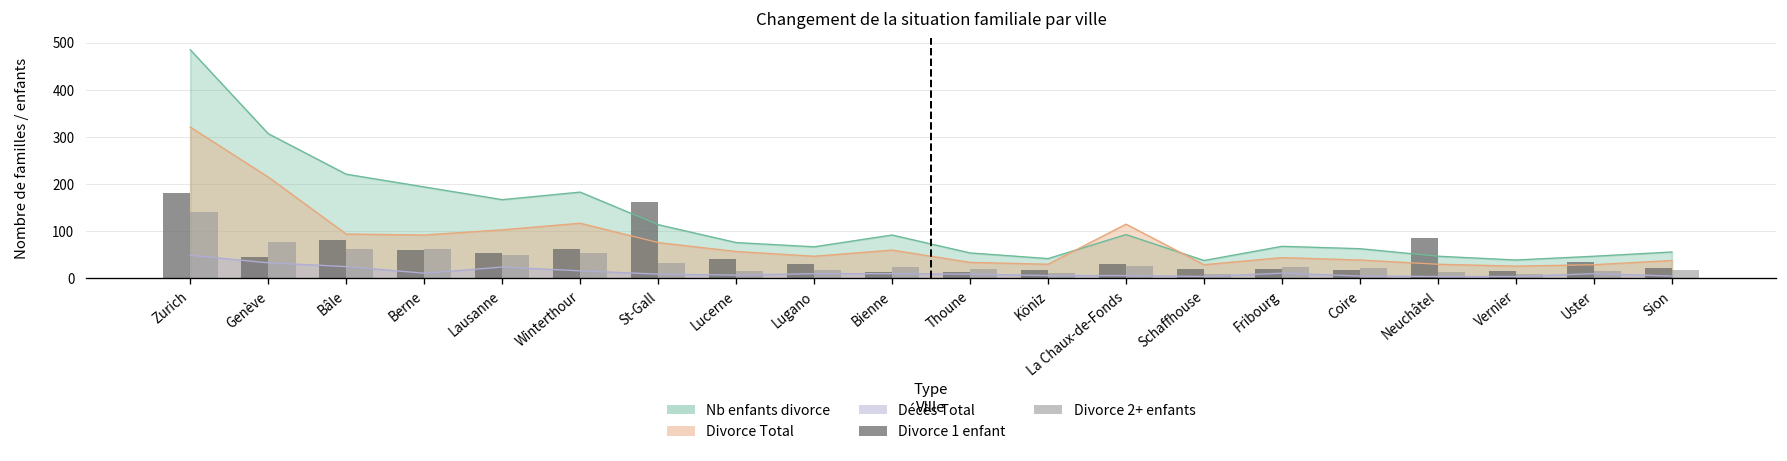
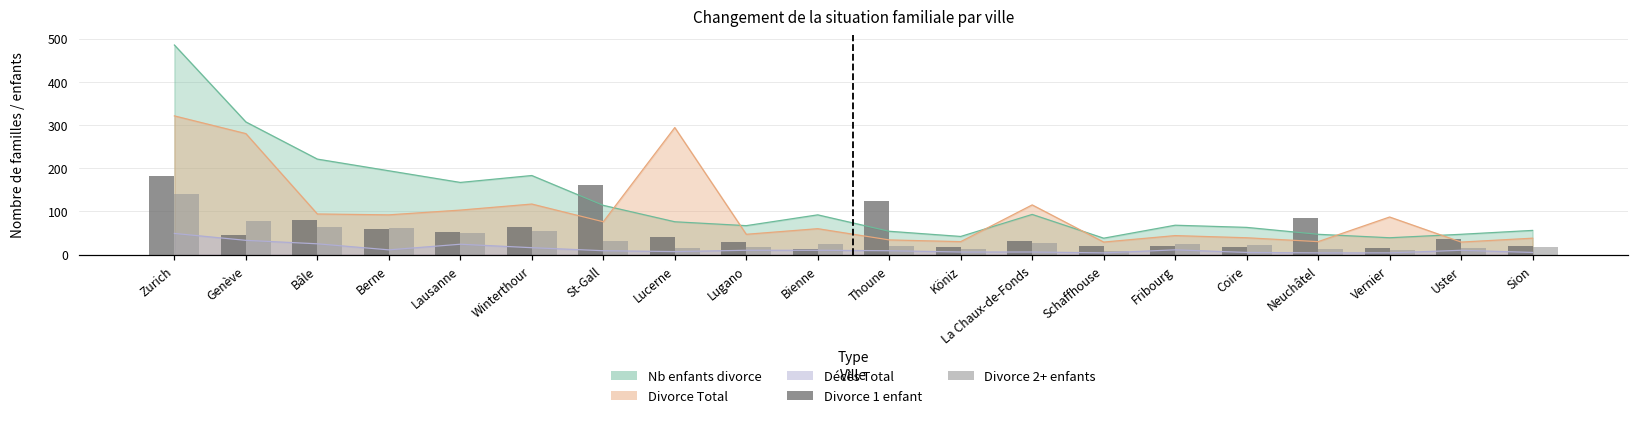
  {
    "Divorce 1 enfant": {
      "Zurich": 180,
      "Genève": 50,
      "Bâle": 80,
      "Berne": 60,
      "Lausanne": 50,
      "Winterthour": 60,
      "St-Gall": 160,
      "Lucerne": 40,
      "Lugano": 30,
      "Bienne": 10,
-     "Thoune": 10,
+     "Thoune": 130,
      "Köniz": 20,
      "La Chaux-de-Fonds": 30,
      "Schaffhouse": 20,
      "Fribourg": 20,
      "Coire": 20,
      "Neuchâtel": 90,
      "Vernier": 20,
      "Uster": 40,
      "Sion": 20
    },
    "Divorce Total": {
      "Zurich": 320,
-     "Genève": 220,
+     "Genève": 280,
      "Bâle": 90,
      "Berne": 90,
      "Lausanne": 100,
      "Winterthour": 120,
      "St-Gall": 80,
-     "Lucerne": 60,
+     "Lucerne": 290,
      "Lugano": 50,
      "Bienne": 60,
      "Thoune": 30,
      "Köniz": 30,
      "La Chaux-de-Fonds": 120,
      "Schaffhouse": 30,
      "Fribourg": 40,
      "Coire": 40,
      "Neuchâtel": 30,
-     "Vernier": 30,
+     "Vernier": 90,
      "Uster": 30,
      "Sion": 40
    }
  }
